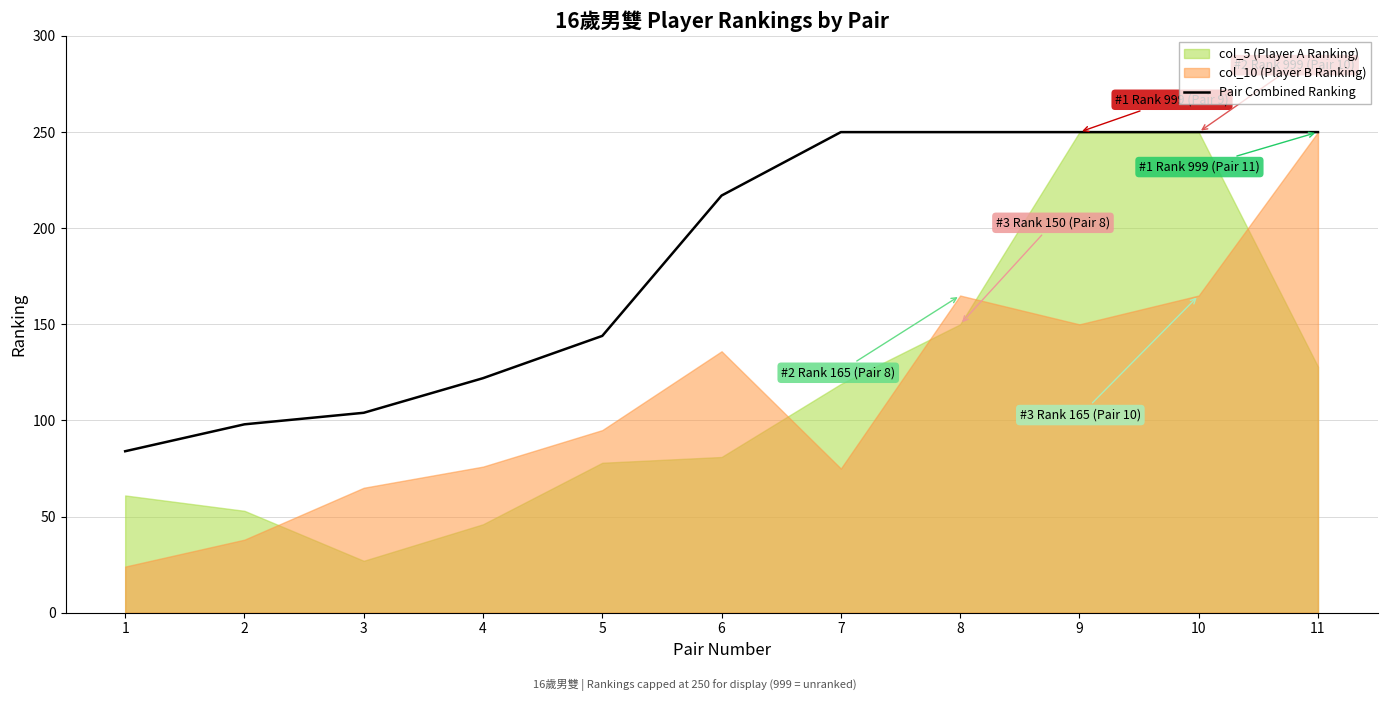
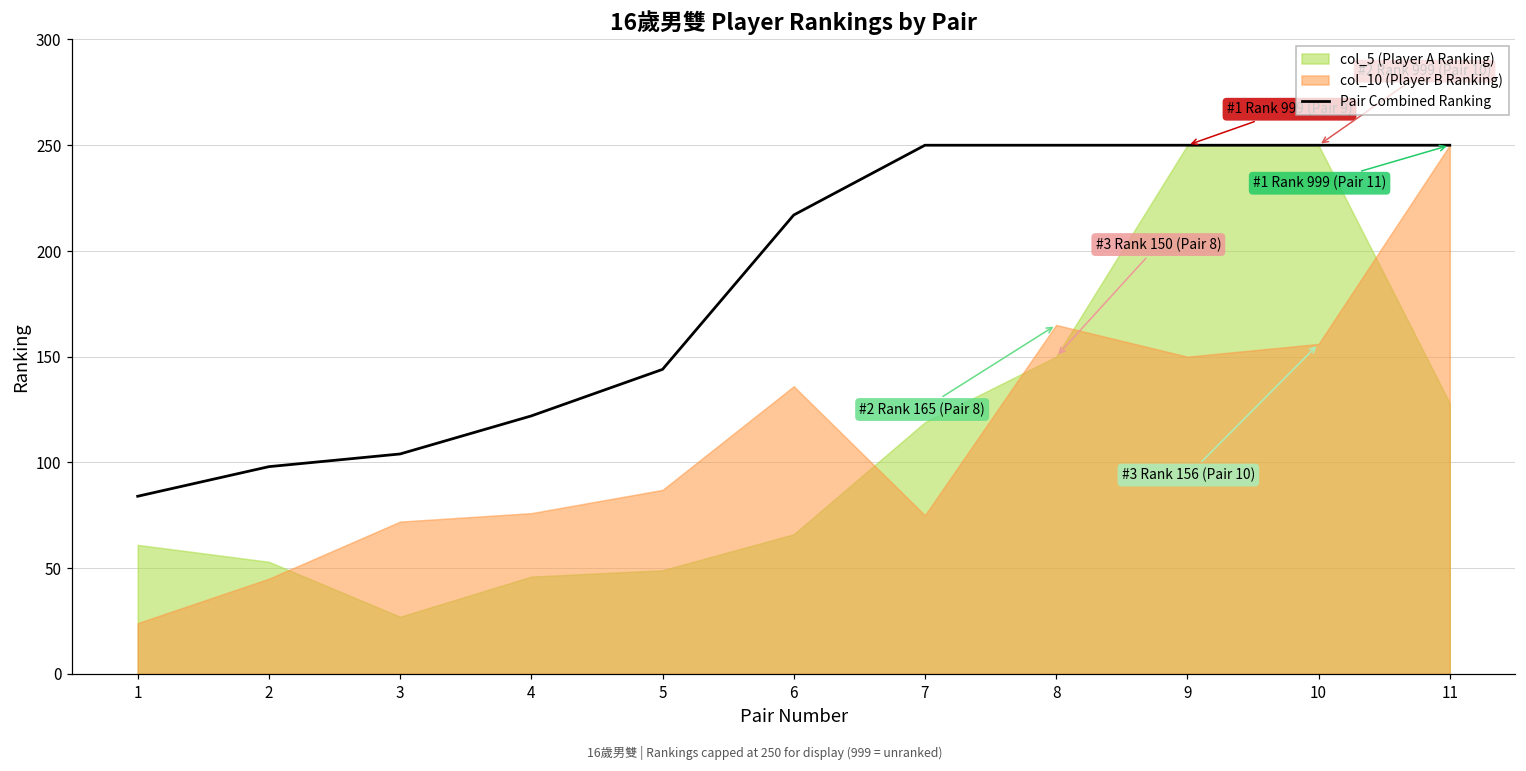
  {
    "Pair Combined Ranking": {
      "1": 84,
      "2": 98,
      "3": 104,
      "4": 122,
      "5": 144,
      "6": 217,
      "7": 250,
      "8": 250
    },
    "col_5 (Player A Ranking)": {
      "1": 61,
      "2": 53,
      "3": 27,
      "4": 46,
-     "5": 78,
-     "6": 81,
+     "5": 49,
+     "6": 66,
      "7": 119,
      "11": 128
    },
    "col_10 (Player B Ranking)": {
-     "2": 38,
-     "3": 65,
-     "5": 95,
-     "10": 165
+     "2": 45,
+     "3": 72,
+     "5": 87,
+     "10": 156
    }
  }
